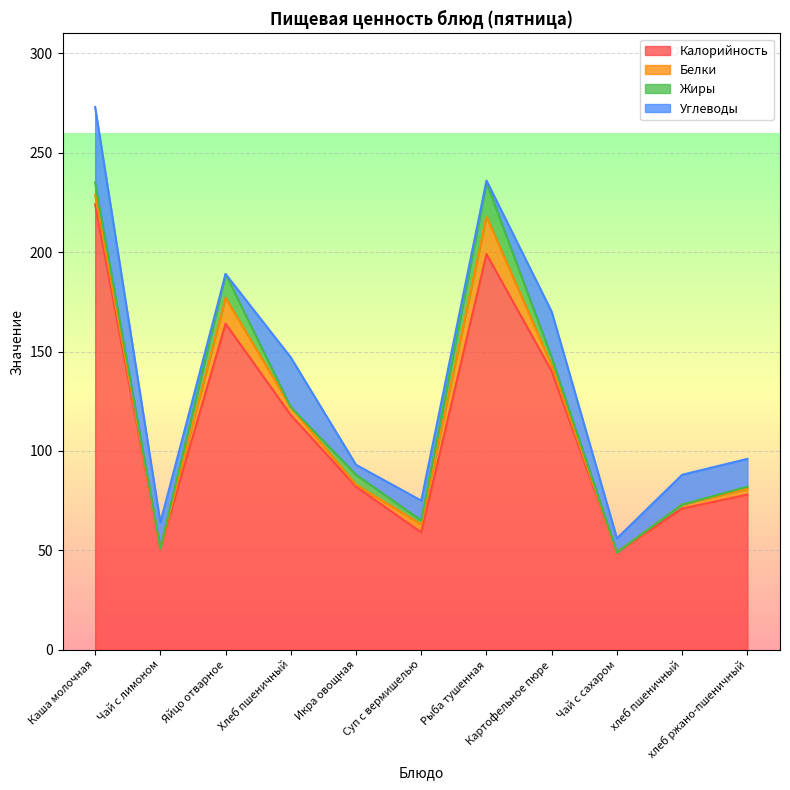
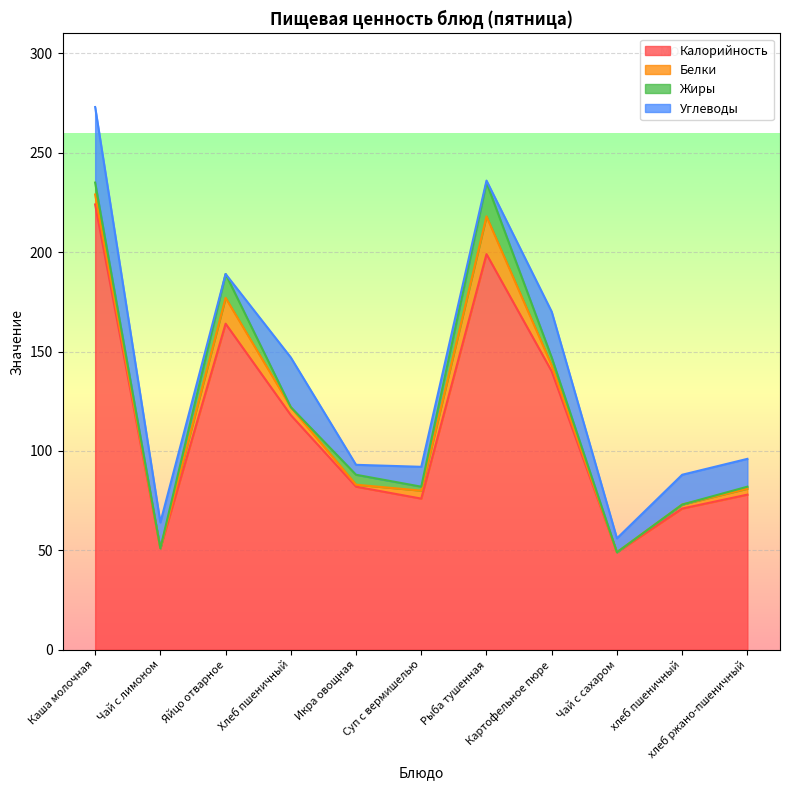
  {
    "Калорийность": {
      "Каша молочная": 224,
      "Яйцо отварное": 164,
      "Хлеб пшеничный": 118,
-     "Суп с вермишелью": 59,
+     "Суп с вермишелью": 76,
      "Рыба тушенная": 199,
      "Картофельное пюре": 140,
      "хлеб пшеничный": 71,
      "хлеб ржано-пшеничный": 78
    },
    "Белки": {
      "Каша молочная": 5,
      "Яйцо отварное": 13,
      "Суп с вермишелью": 4,
      "Рыба тушенная": 19,
      "Картофельное пюре": 3
    },
    "Жиры": {
      "Каша молочная": 6,
      "Икра овощная": 5,
      "Суп с вермишелью": 2,
      "Картофельное пюре": 4
    },
    "Углеводы": {
      "Каша молочная": 38,
      "Чай с лимоном": 13,
      "Хлеб пшеничный": 25,
      "Икра овощная": 5,
      "Суп с вермишелью": 10,
      "Картофельное пюре": 23,
      "Чай с сахаром": 7,
      "хлеб пшеничный": 15,
      "хлеб ржано-пшеничный": 14
    }
  }
